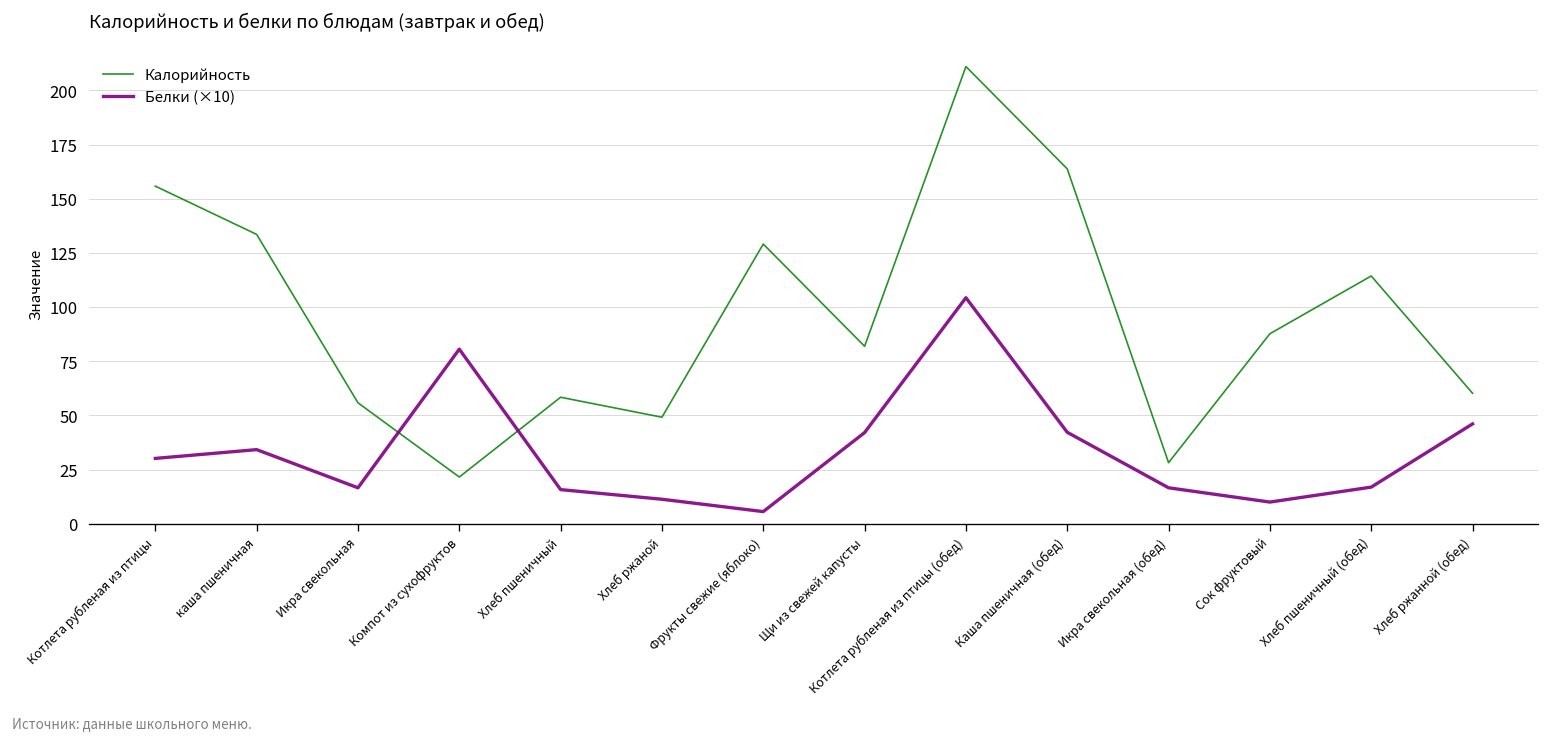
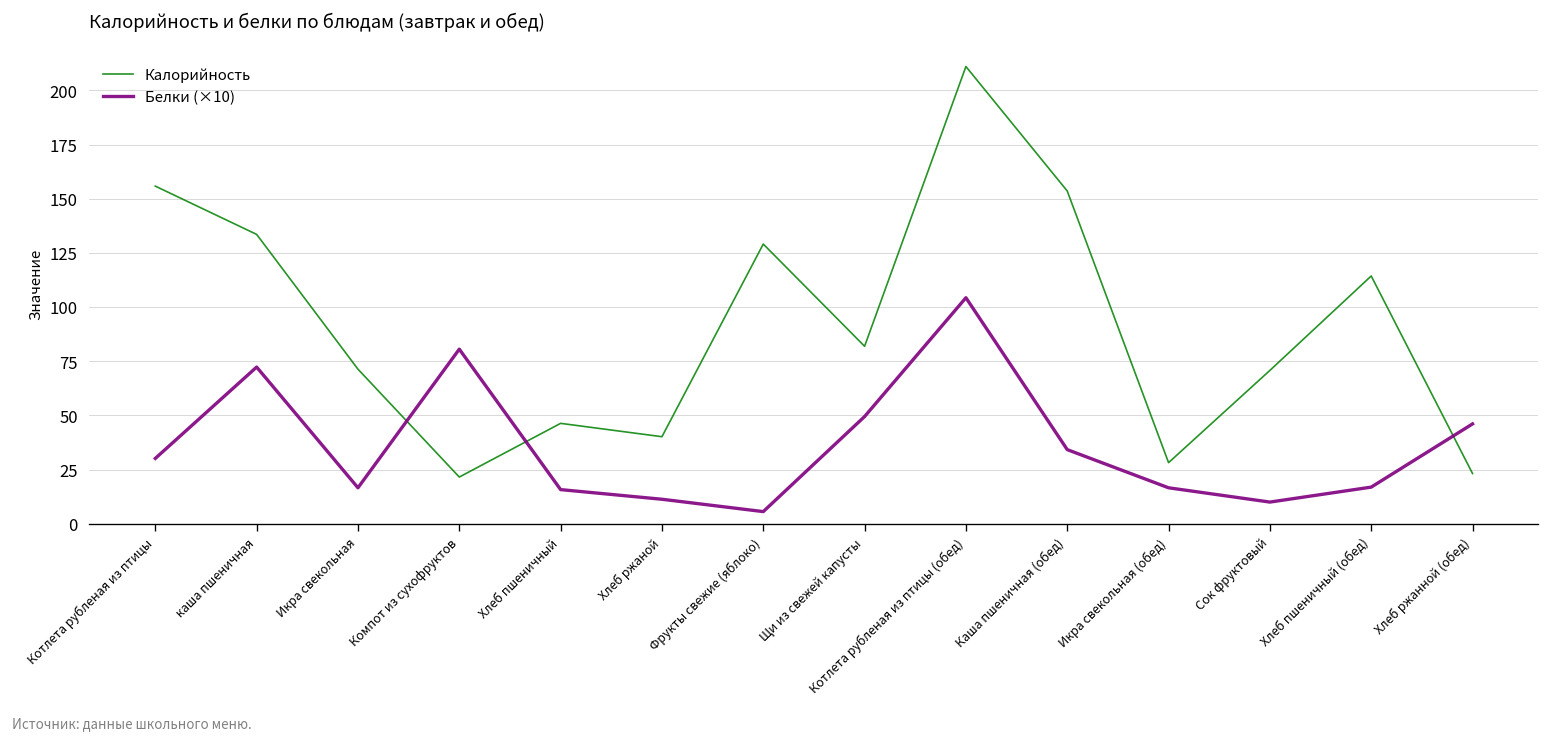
  {
    "Калорийность": {
      "Котлета рубленая из птицы": 156,
      "каша пшеничная": 134,
-     "Икра свекольная": 56,
+     "Икра свекольная": 71,
      "Компот из сухофруктов": 22,
-     "Хлеб пшеничный": 58,
-     "Хлеб ржаной": 49,
+     "Хлеб пшеничный": 46,
+     "Хлеб ржаной": 40,
      "Фрукты свежие (яблоко)": 129,
      "Щи из свежей капусты": 82,
      "Котлета рубленая из птицы (обед)": 211,
-     "Каша пшеничная (обед)": 164,
+     "Каша пшеничная (обед)": 154,
      "Икра свекольная (обед)": 28,
-     "Сок фруктовый": 88,
+     "Сок фруктовый": 71,
      "Хлеб пшеничный (обед)": 114,
-     "Хлеб ржанной (обед)": 60
+     "Хлеб ржанной (обед)": 23
    },
    "Белки (×10)": {
      "Котлета рубленая из птицы": 30,
-     "каша пшеничная": 34,
+     "каша пшеничная": 72,
      "Икра свекольная": 17,
      "Компот из сухофруктов": 81,
      "Хлеб пшеничный": 16,
      "Хлеб ржаной": 11,
      "Фрукты свежие (яблоко)": 6,
-     "Щи из свежей капусты": 42,
+     "Щи из свежей капусты": 49,
      "Котлета рубленая из птицы (обед)": 104,
-     "Каша пшеничная (обед)": 42,
+     "Каша пшеничная (обед)": 34,
      "Икра свекольная (обед)": 17,
      "Сок фруктовый": 10,
      "Хлеб пшеничный (обед)": 17,
      "Хлеб ржанной (обед)": 46
    }
  }
